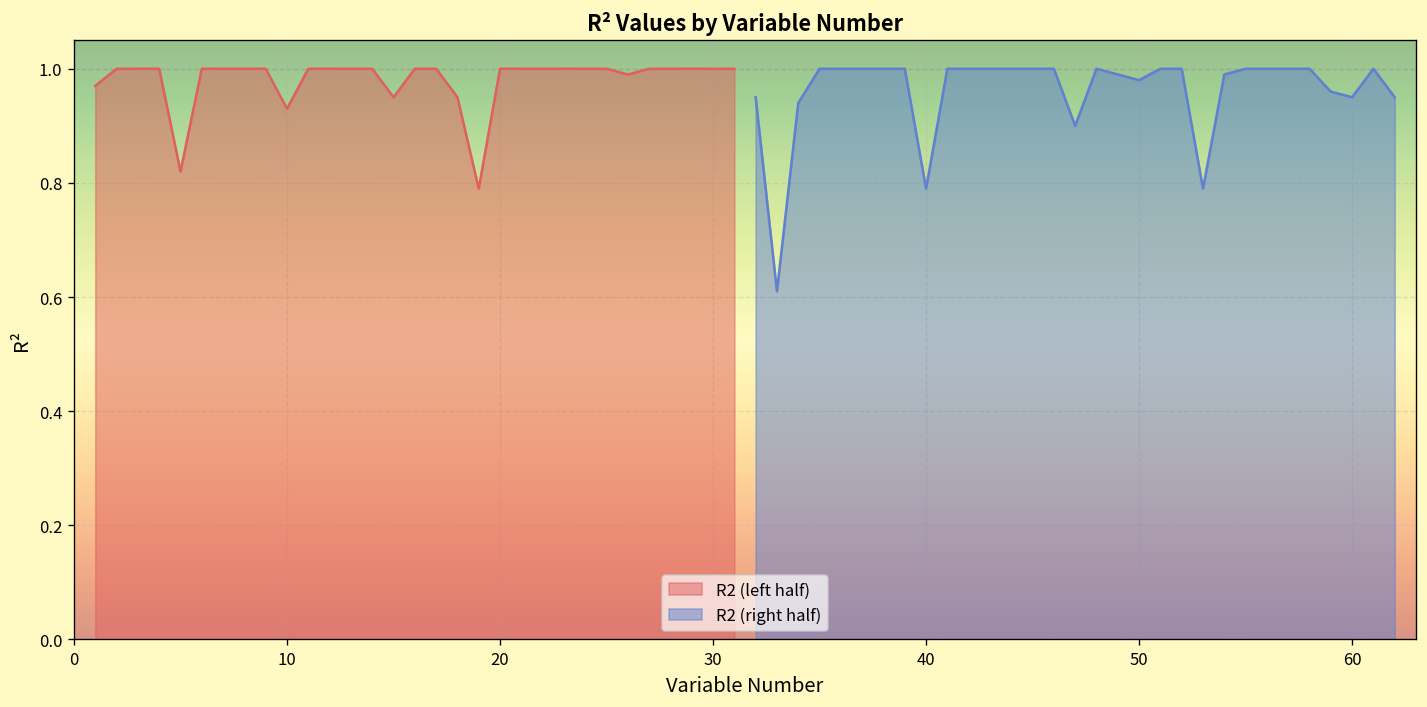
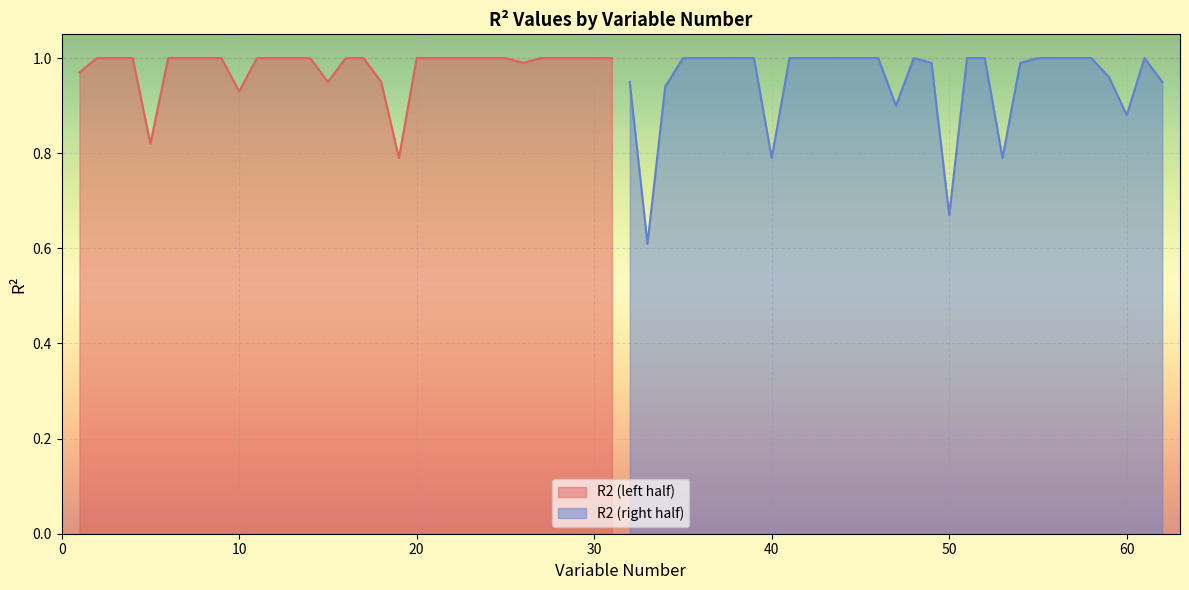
  {
    "R2 (left half)": {
      "10": 0.93,
      "20": 1.00,
      "30": 1.00
    },
    "R2 (right half)": {
      "40": 0.79,
-     "50": 0.98,
-     "60": 0.95
+     "50": 0.67,
+     "60": 0.88
    }
  }
